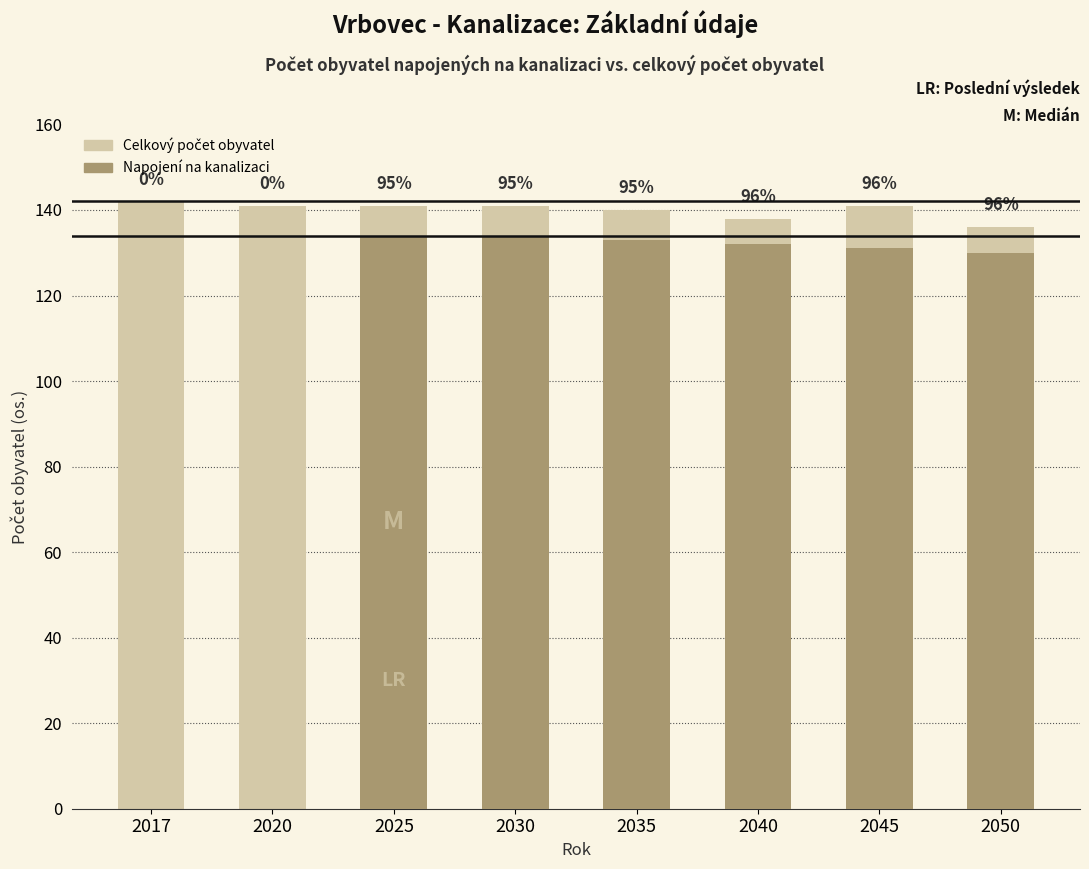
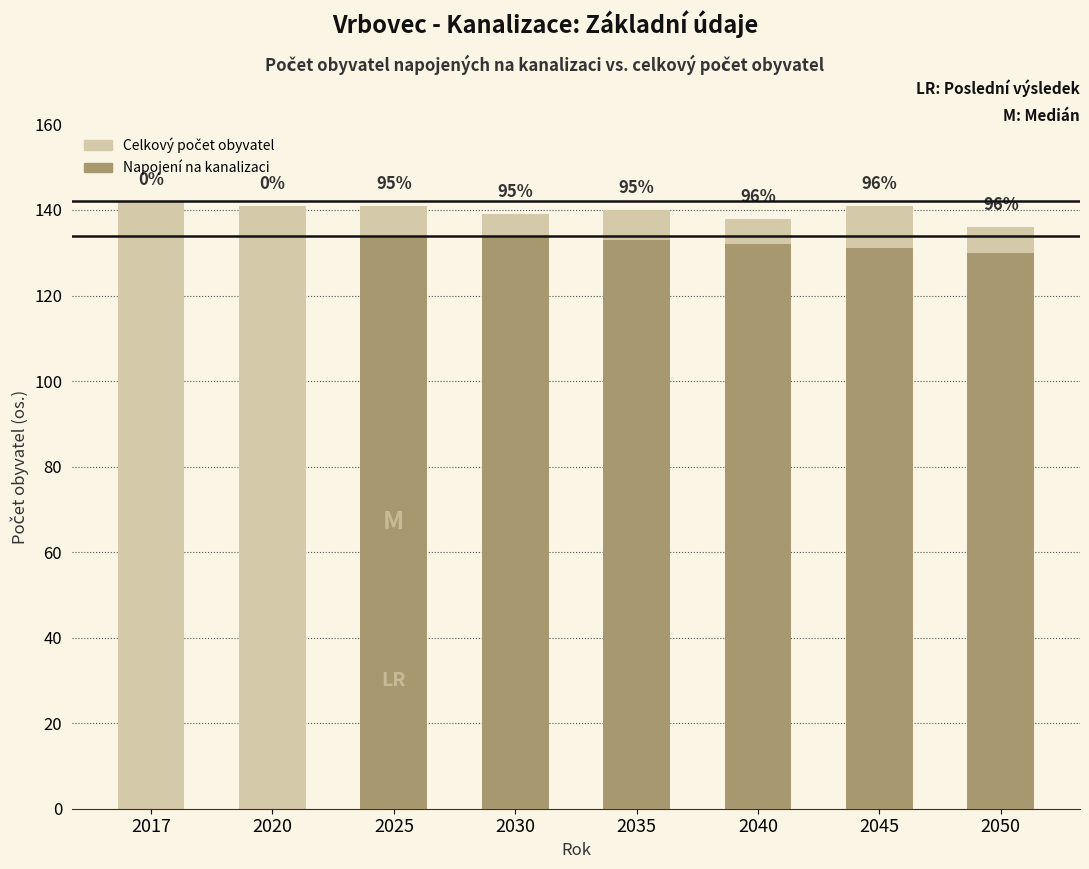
  {
    "Celkový počet obyvatel": {
-     "2030": 141
+     "2030": 139
    }
  }
